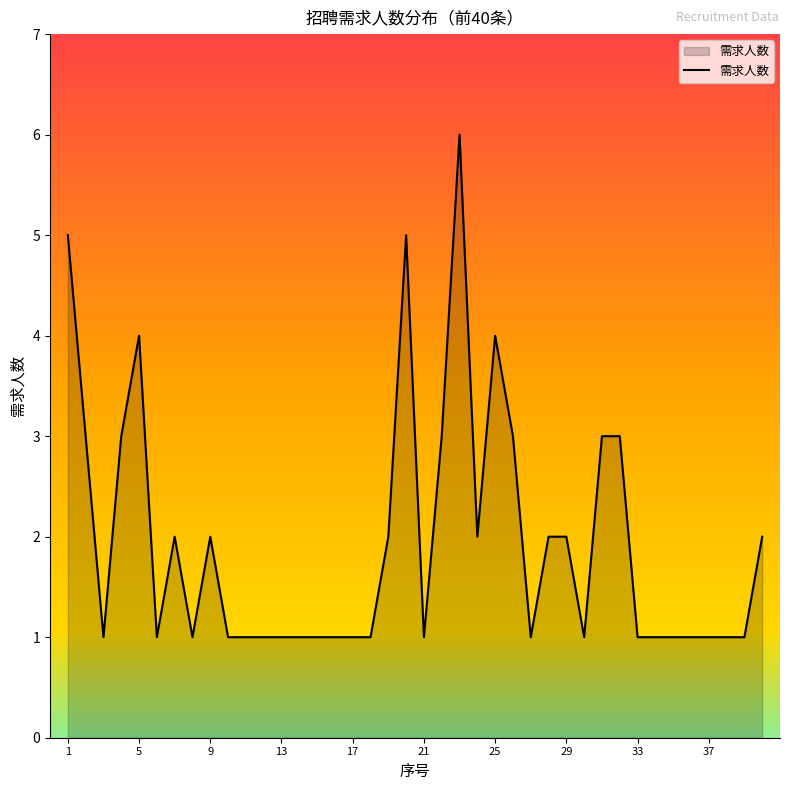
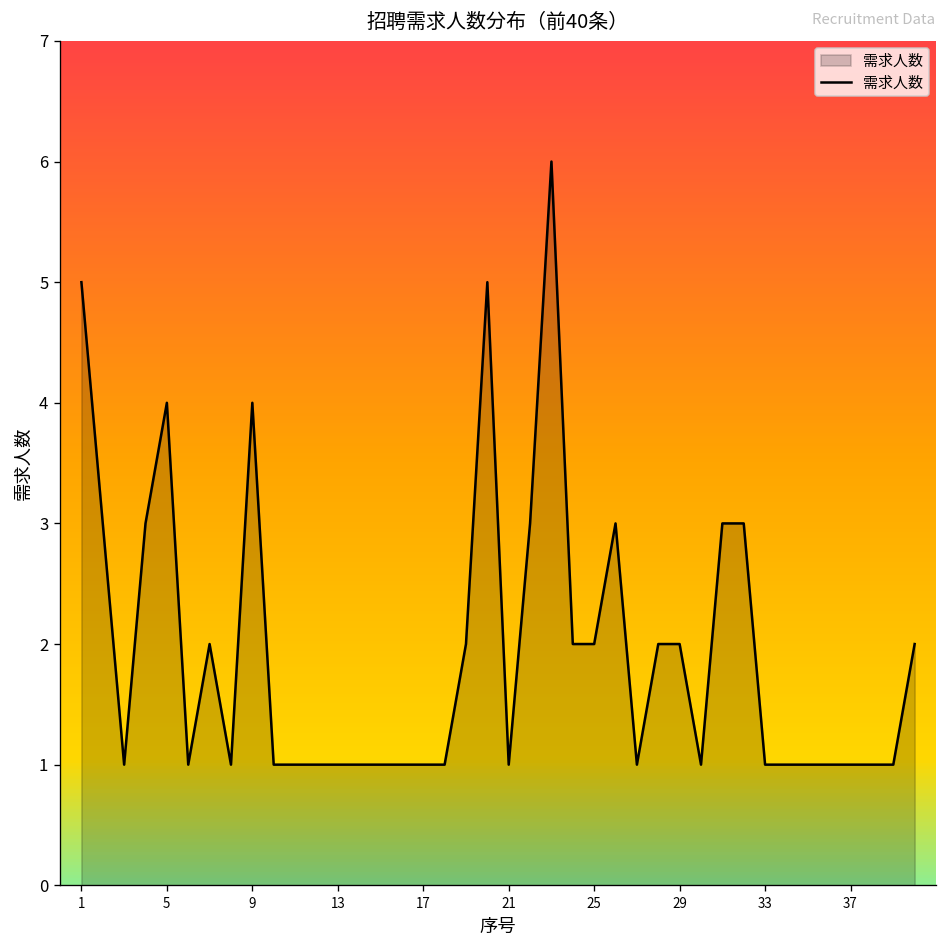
  {
    "1": 5,
    "5": 4,
-   "9": 2,
+   "9": 4,
    "13": 1,
    "17": 1,
    "21": 1,
-   "25": 4,
+   "25": 2,
    "29": 2,
    "33": 1,
    "37": 1
  }
